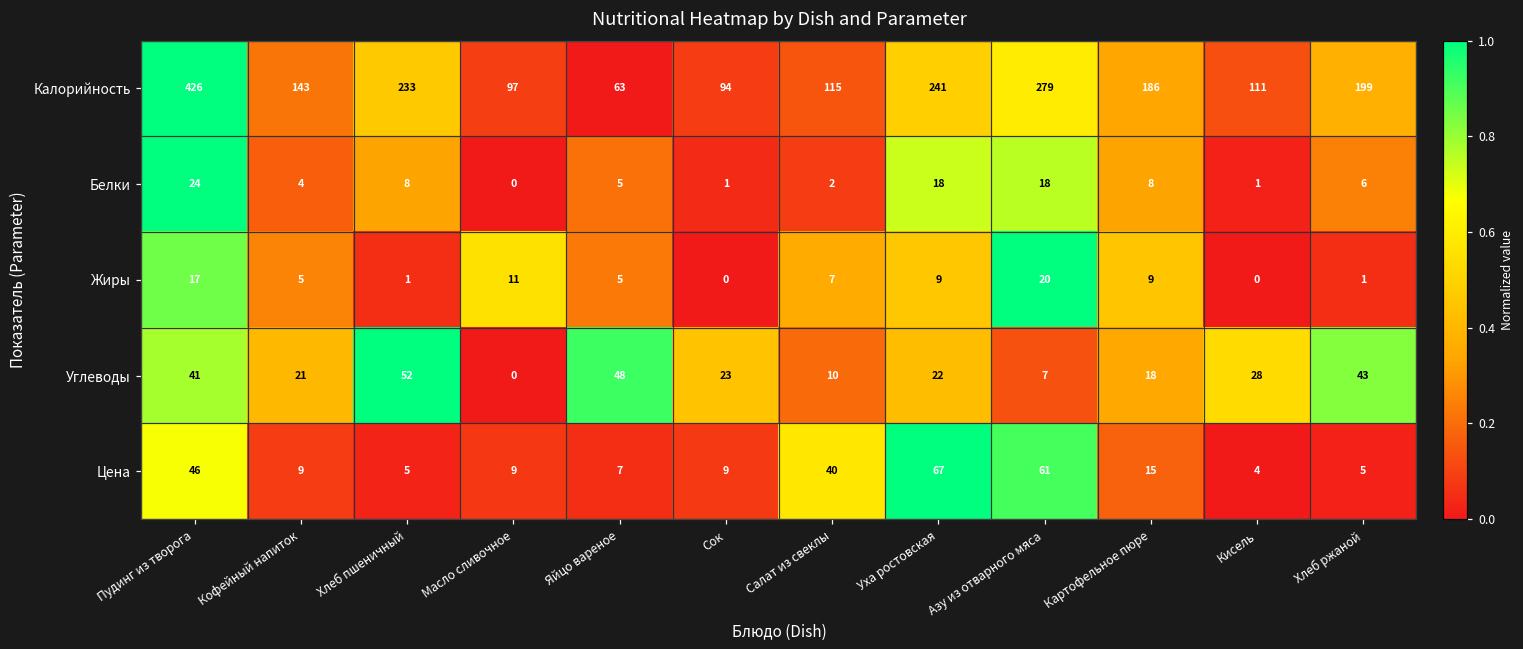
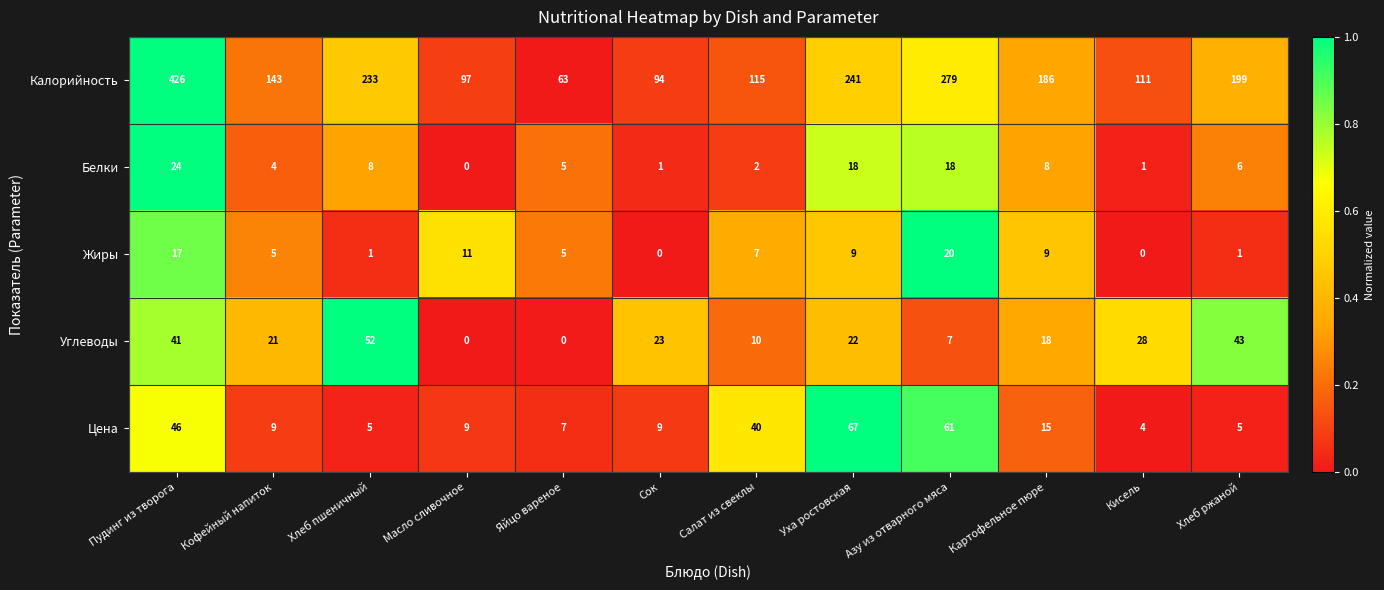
  {
    "Калорийность": {
      "Пудинг из творога": 426,
      "Кофейный напиток": 143,
      "Хлеб пшеничный": 233,
      "Масло сливочное": 97,
      "Яйцо вареное": 63,
      "Сок": 94,
      "Салат из свеклы": 115,
      "Уха ростовская": 241,
      "Азу из отварного мяса": 279,
      "Картофельное пюре": 186,
      "Кисель": 111,
      "Хлеб ржаной": 199
    },
    "Белки": {
      "Пудинг из творога": 24,
      "Кофейный напиток": 4,
      "Хлеб пшеничный": 8,
      "Масло сливочное": 0,
      "Яйцо вареное": 5,
      "Сок": 1,
      "Салат из свеклы": 2,
      "Уха ростовская": 18,
      "Азу из отварного мяса": 18,
      "Картофельное пюре": 8,
      "Кисель": 1,
      "Хлеб ржаной": 6
    },
    "Жиры": {
      "Пудинг из творога": 17,
      "Кофейный напиток": 5,
      "Хлеб пшеничный": 1,
      "Масло сливочное": 11,
      "Яйцо вареное": 5,
      "Сок": 0,
      "Салат из свеклы": 7,
      "Уха ростовская": 9,
      "Азу из отварного мяса": 20,
      "Картофельное пюре": 9,
      "Кисель": 0,
      "Хлеб ржаной": 1
    },
    "Углеводы": {
      "Пудинг из творога": 41,
      "Кофейный напиток": 21,
      "Хлеб пшеничный": 52,
      "Масло сливочное": 0,
-     "Яйцо вареное": 48,
+     "Яйцо вареное": 0,
      "Сок": 23,
      "Салат из свеклы": 10,
      "Уха ростовская": 22,
      "Азу из отварного мяса": 7,
      "Картофельное пюре": 18,
      "Кисель": 28,
      "Хлеб ржаной": 43
    },
    "Цена": {
      "Пудинг из творога": 46,
      "Кофейный напиток": 9,
      "Хлеб пшеничный": 5,
      "Масло сливочное": 9,
      "Яйцо вареное": 7,
      "Сок": 9,
      "Салат из свеклы": 40,
      "Уха ростовская": 67,
      "Азу из отварного мяса": 61,
      "Картофельное пюре": 15,
      "Кисель": 4,
      "Хлеб ржаной": 5
    }
  }
